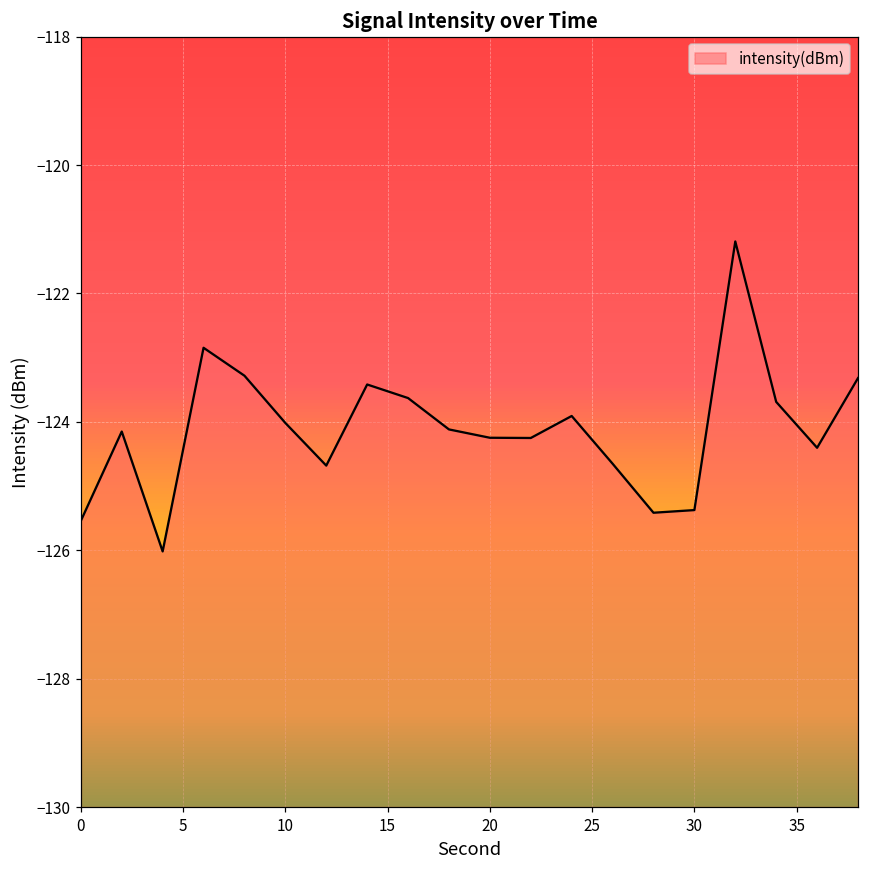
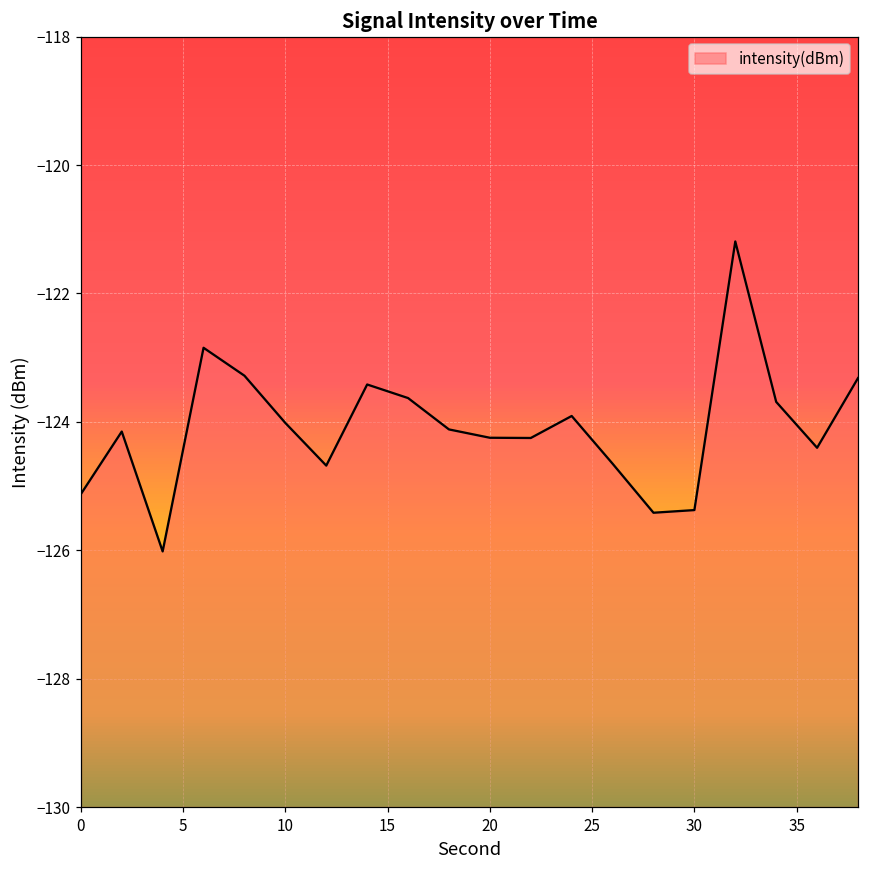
  {
-   "0": -125.5,
+   "0": -125.1,
    "10": -124.0,
    "20": -124.2,
    "30": -125.4
  }
